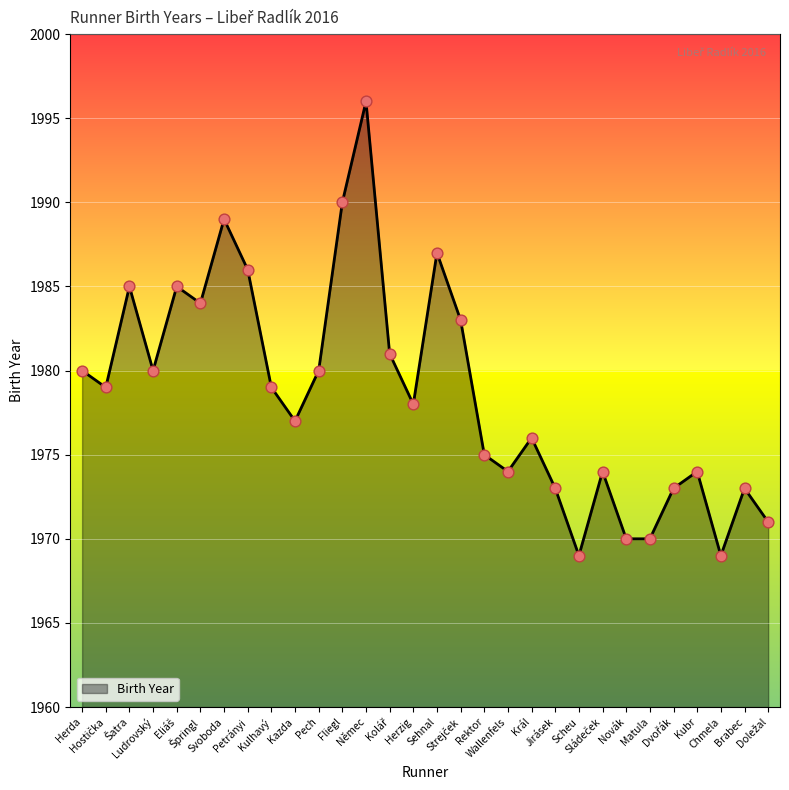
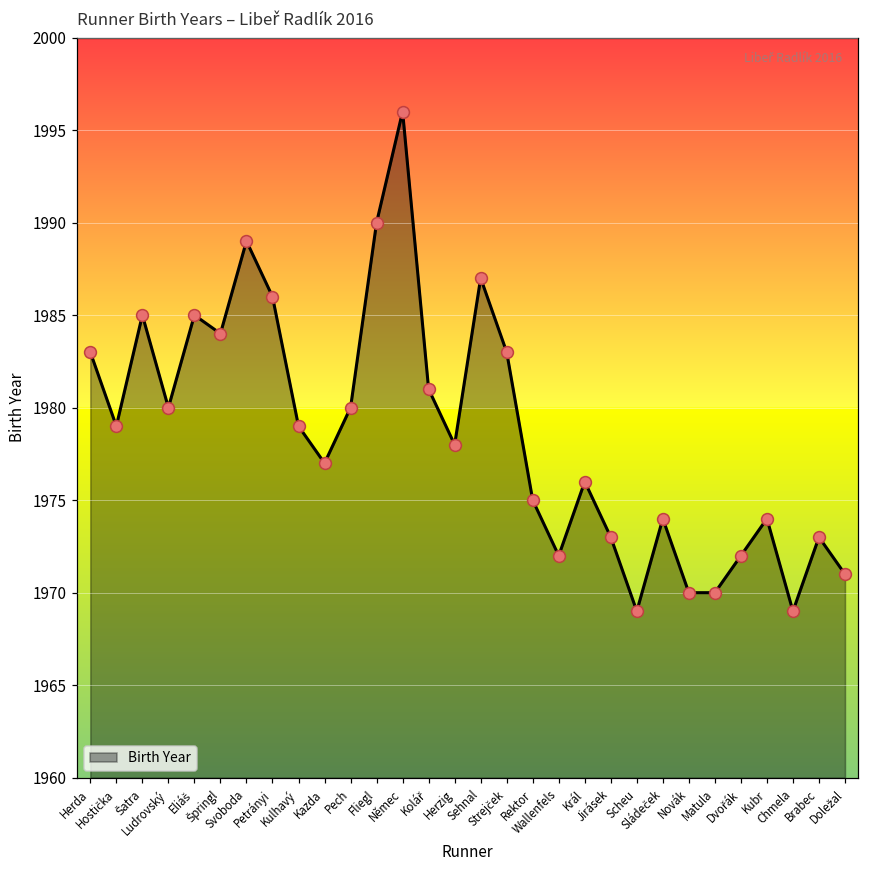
  {
-   "Herda": 1980,
+   "Herda": 1983,
    "Hostička": 1979,
    "Šatra": 1985,
    "Ludrovský": 1980,
    "Eliáš": 1985,
    "Špringl": 1984,
    "Svoboda": 1989,
    "Petrányi": 1986,
    "Kulhavý": 1979,
    "Kazda": 1977,
    "Pech": 1980,
    "Fliegl": 1990,
    "Němec": 1996,
    "Kolář": 1981,
    "Herzig": 1978,
    "Sehnal": 1987,
    "Strejček": 1983,
    "Rektor": 1975,
-   "Wallenfels": 1974,
+   "Wallenfels": 1972,
    "Král": 1976,
    "Jirásek": 1973,
    "Scheu": 1969,
    "Sládeček": 1974,
    "Novák": 1970,
    "Matula": 1970,
-   "Dvořák": 1973,
+   "Dvořák": 1972,
    "Kubr": 1974,
    "Chmela": 1969,
    "Brabec": 1973,
    "Doležal": 1971
  }
